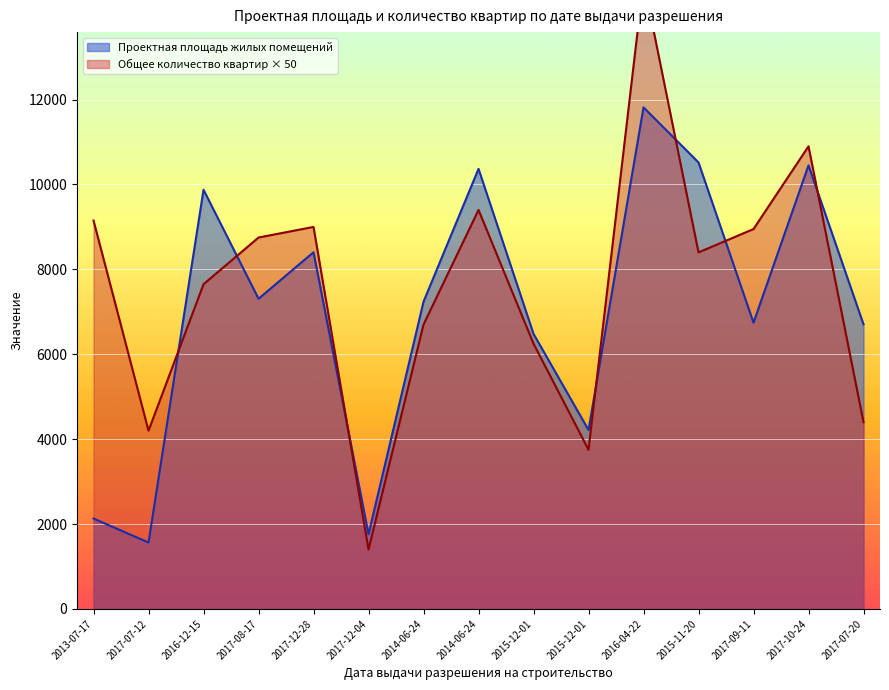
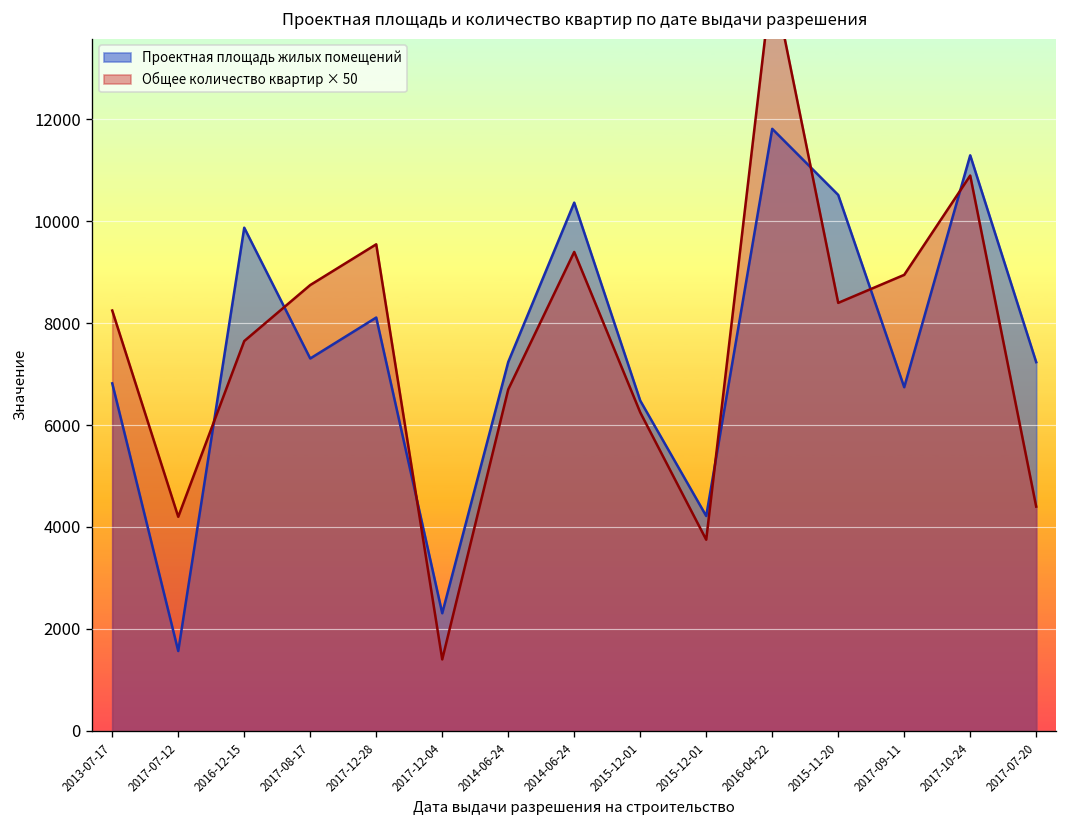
  {
    "Проектная площадь жилых помещений": {
-     "2013-07-17": 2100,
+     "2013-07-17": 6800,
      "2017-07-12": 1600,
      "2016-12-15": 9900,
      "2017-08-17": 7300,
-     "2017-12-28": 8400,
-     "2017-12-04": 1800,
+     "2017-12-28": 8100,
+     "2017-12-04": 2300,
      "2016-04-22": 11800,
      "2015-11-20": 10500,
      "2017-09-11": 6700,
-     "2017-10-24": 10500,
-     "2017-07-20": 6700
+     "2017-10-24": 11300,
+     "2017-07-20": 7200
    },
    "Общее количество квартир × 50": {
-     "2013-07-17": 9200,
+     "2013-07-17": 8300,
      "2017-07-12": 4200,
      "2016-12-15": 7700,
      "2017-08-17": 8800,
-     "2017-12-28": 9000,
+     "2017-12-28": 9600,
      "2017-12-04": 1400,
      "2015-11-20": 8400,
      "2017-09-11": 9000,
      "2017-10-24": 10900,
      "2017-07-20": 4400
    }
  }
